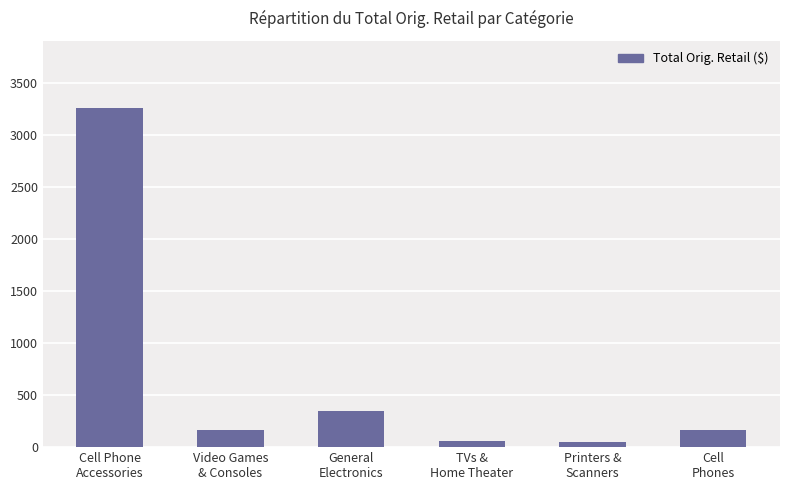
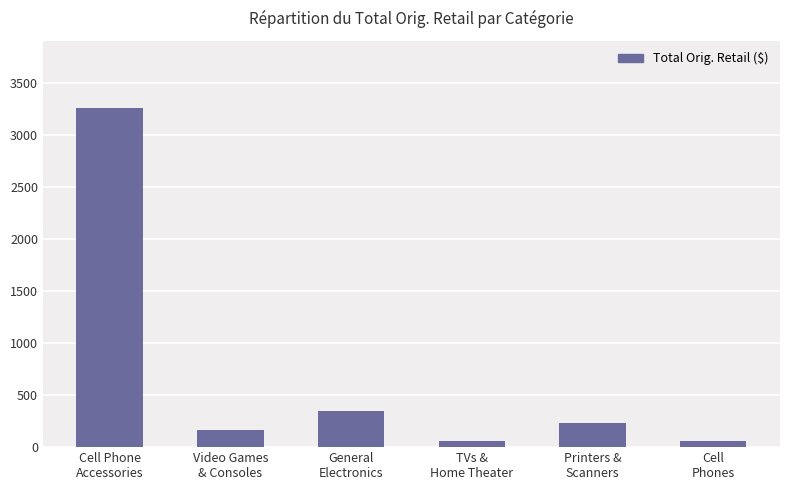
  {
    "Cell Phone Accessories": 3260,
    "Video Games & Consoles": 170,
    "General Electronics": 350,
    "TVs & Home Theater": 60,
-   "Printers & Scanners": 40,
-   "Cell Phones": 160
+   "Printers & Scanners": 230,
+   "Cell Phones": 60
  }
